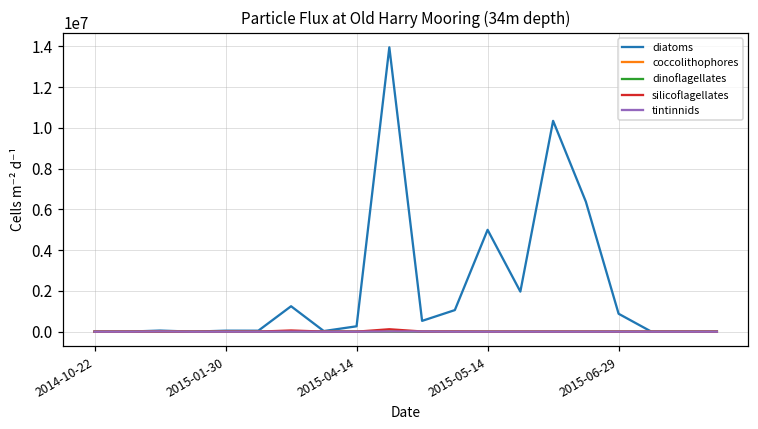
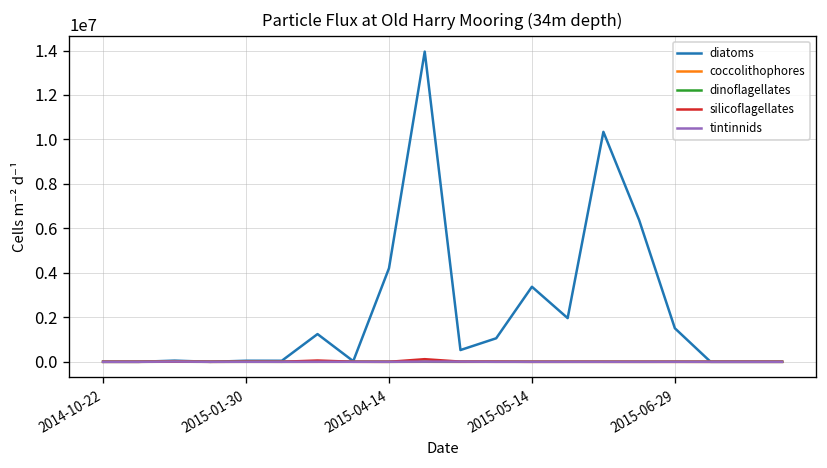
  {
    "diatoms": {
-     "2015-04-14": 300000,
-     "2015-05-14": 5000000,
-     "2015-06-29": 900000
+     "2015-04-14": 4200000,
+     "2015-05-14": 3400000,
+     "2015-06-29": 1500000
    }
  }
